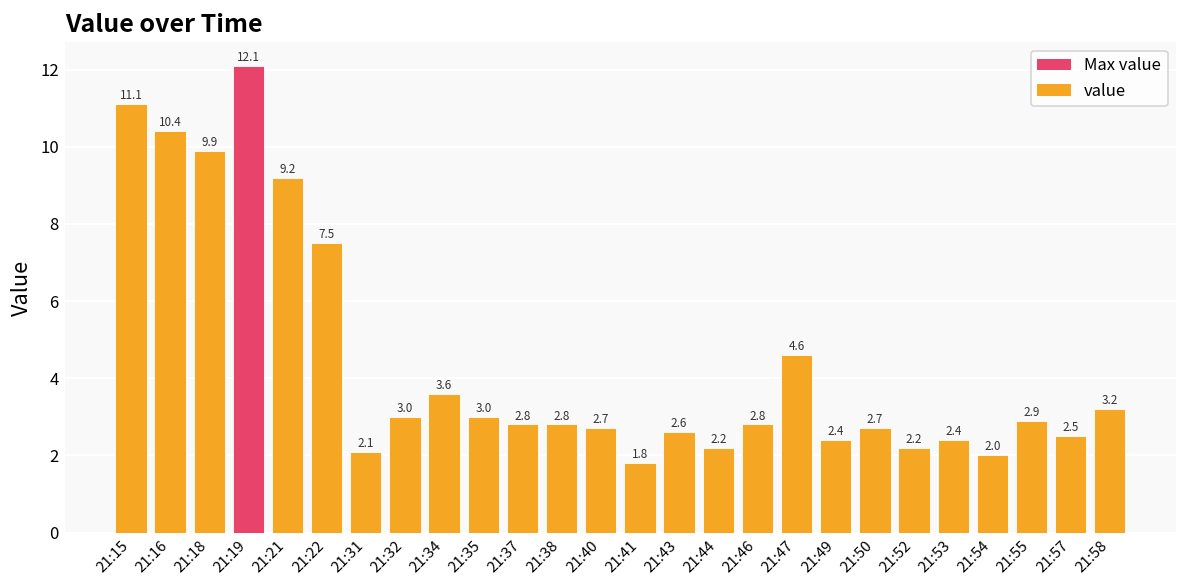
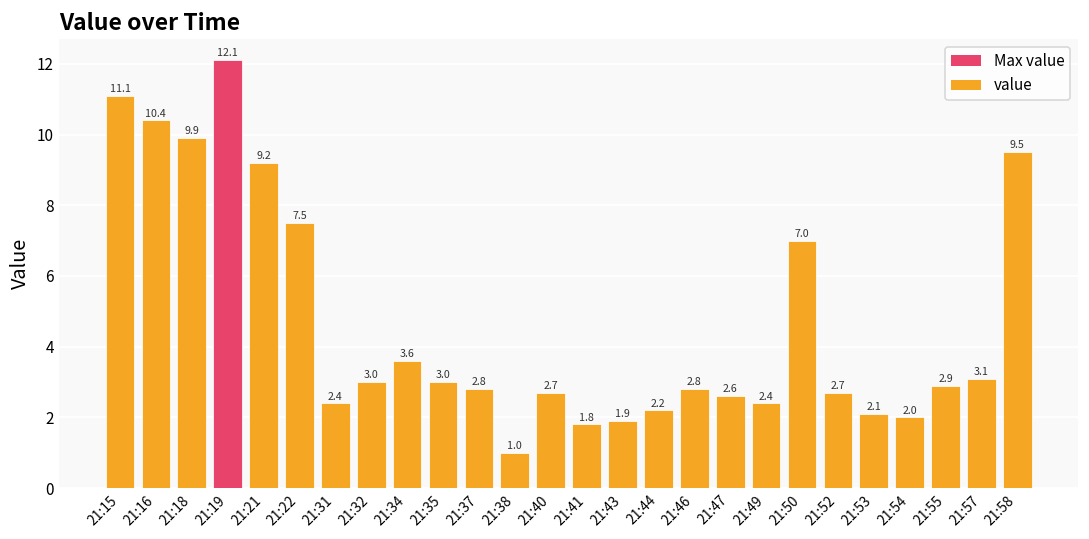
  {
    "21:15": 11.1,
    "21:16": 10.4,
    "21:18": 9.9,
    "21:19": 12.1,
    "21:21": 9.2,
    "21:22": 7.5,
-   "21:31": 2.1,
+   "21:31": 2.4,
    "21:32": 3.0,
    "21:34": 3.6,
    "21:35": 3.0,
    "21:37": 2.8,
-   "21:38": 2.8,
+   "21:38": 1.0,
    "21:40": 2.7,
    "21:41": 1.8,
-   "21:43": 2.6,
+   "21:43": 1.9,
    "21:44": 2.2,
    "21:46": 2.8,
-   "21:47": 4.6,
+   "21:47": 2.6,
    "21:49": 2.4,
-   "21:50": 2.7,
-   "21:52": 2.2,
-   "21:53": 2.4,
+   "21:50": 7.0,
+   "21:52": 2.7,
+   "21:53": 2.1,
    "21:54": 2.0,
    "21:55": 2.9,
-   "21:57": 2.5,
-   "21:58": 3.2
+   "21:57": 3.1,
+   "21:58": 9.5
  }
